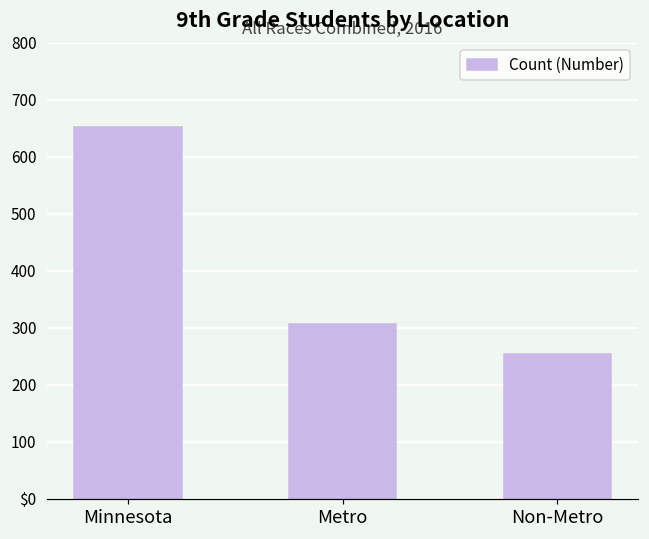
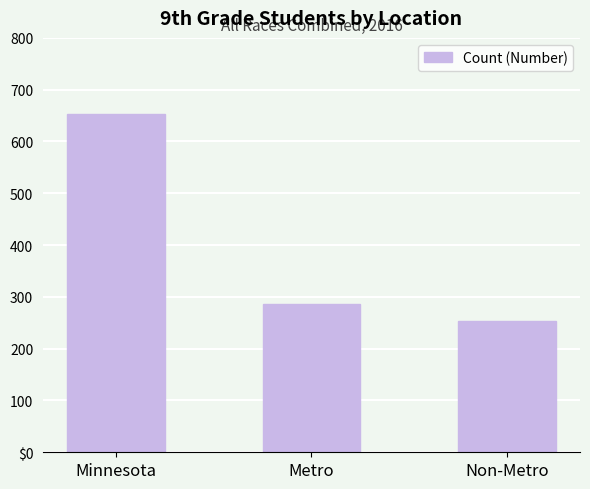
  {
    "Minnesota": 650,
-   "Metro": 310,
+   "Metro": 290,
    "Non-Metro": 250
  }
